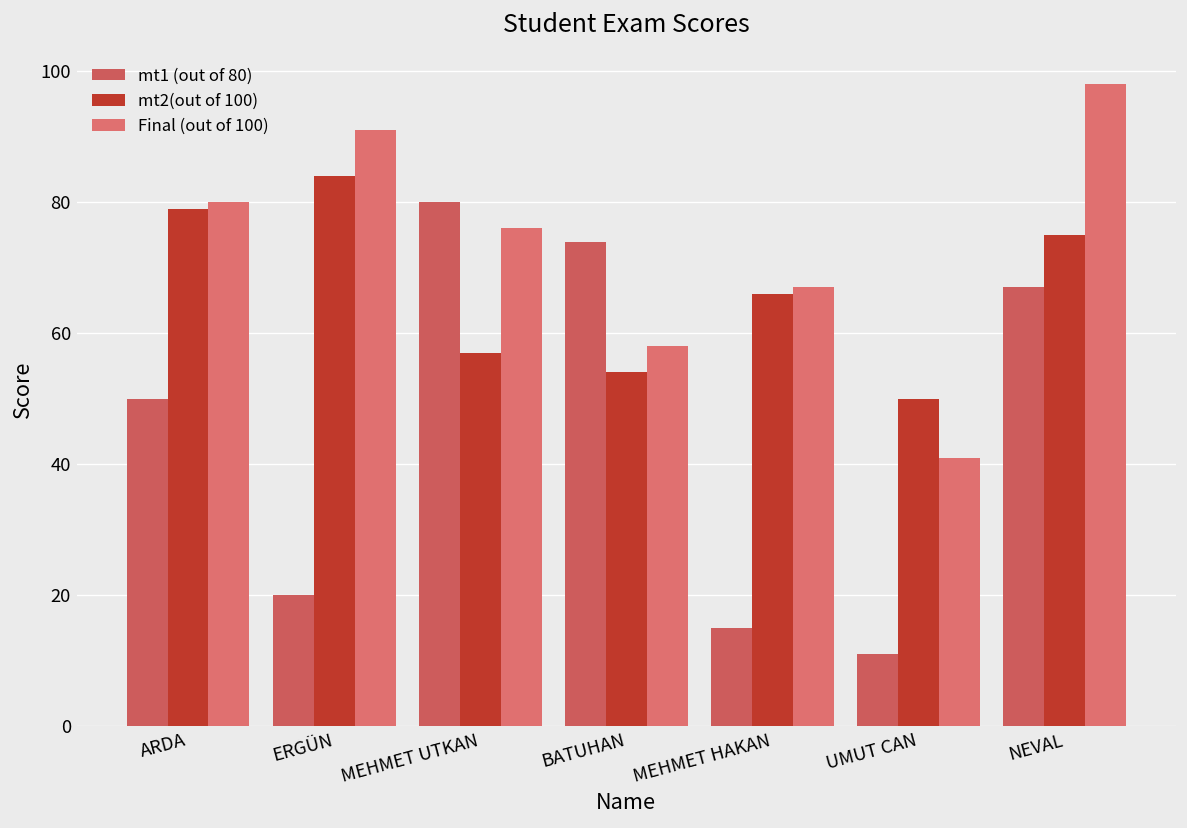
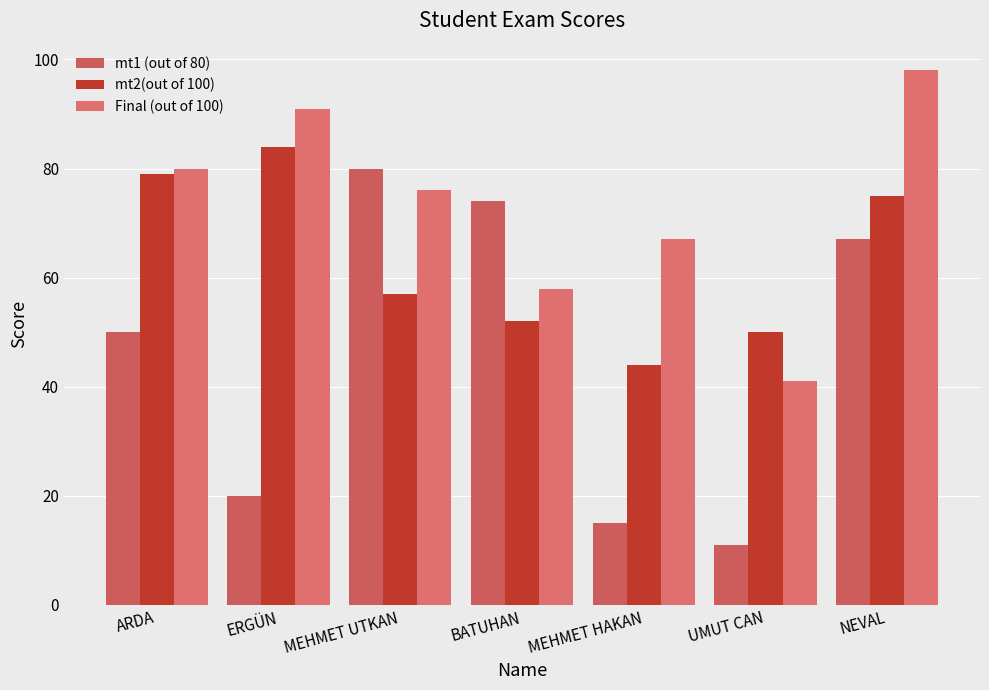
  {
    "mt2(out of 100)": {
      "ARDA": 79,
      "ERGÜN": 84,
      "MEHMET UTKAN": 57,
-     "BATUHAN": 54,
-     "MEHMET HAKAN": 66,
+     "BATUHAN": 52,
+     "MEHMET HAKAN": 44,
      "UMUT CAN": 50,
      "NEVAL": 75
    }
  }
